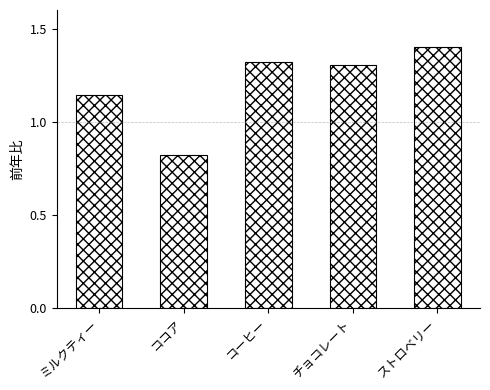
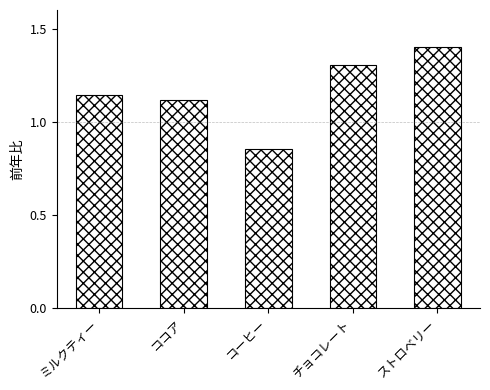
  {
    "ミルクティー": 1.14,
-   "ココア": 0.82,
-   "コーヒー": 1.32,
+   "ココア": 1.12,
+   "コーヒー": 0.86,
    "チョコレート": 1.30,
    "ストロベリー": 1.40
  }
